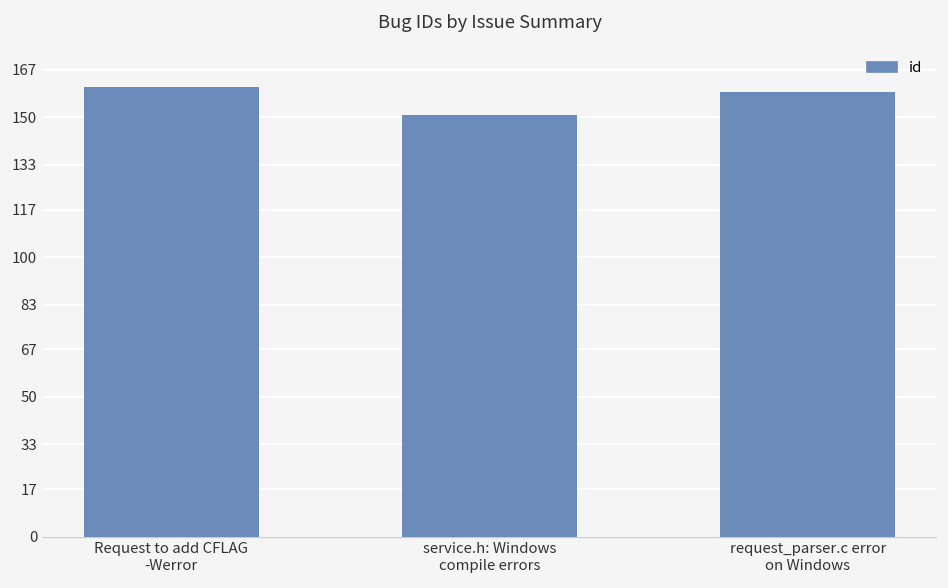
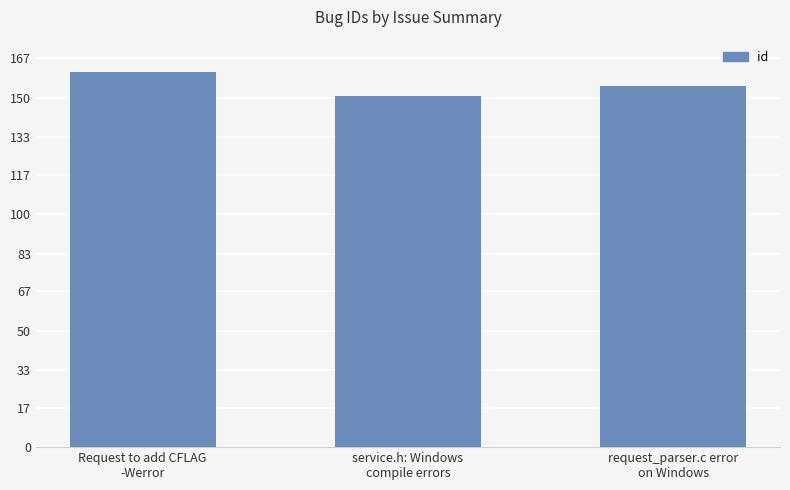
  {
    "Request to add CFLAG -Werror": 161,
    "service.h: Windows compile errors": 151,
-   "request_parser.c error on Windows": 159
+   "request_parser.c error on Windows": 155
  }
